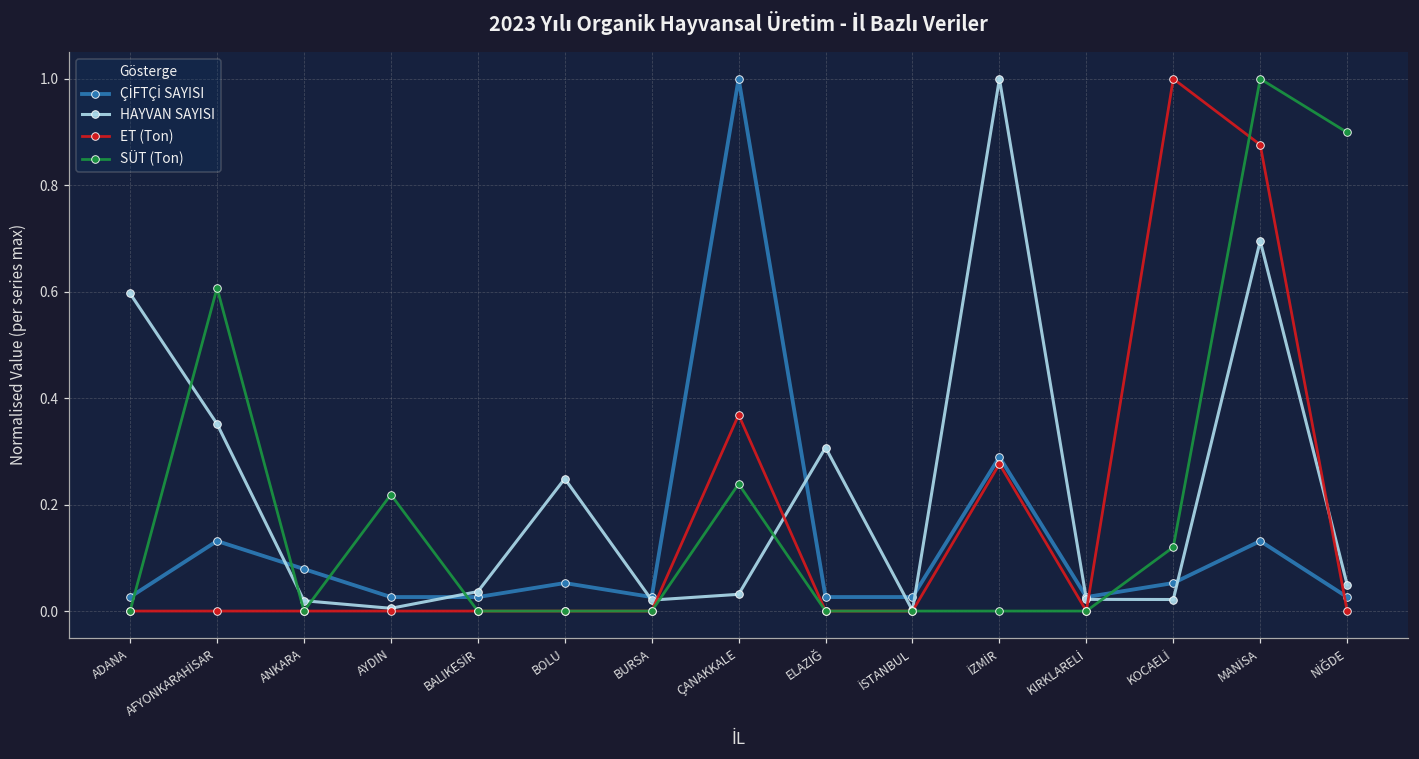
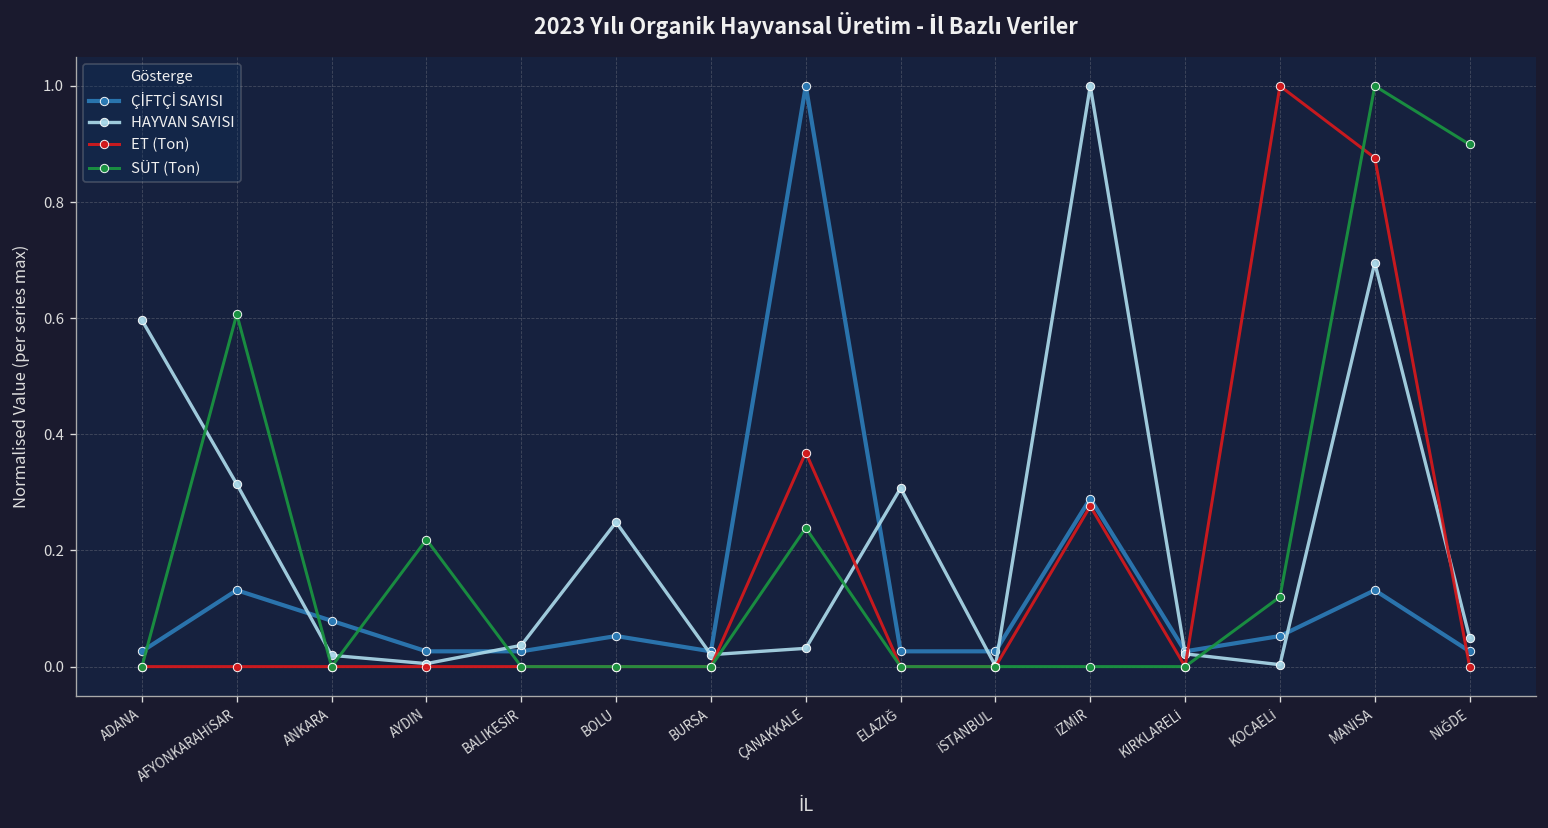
  {
    "ÇİFTÇİ SAYISI": {
      "ADANA": 0.03,
      "AFYONKARAHİSAR": 0.13,
      "ANKARA": 0.08,
      "AYDIN": 0.03,
      "BALIKESİR": 0.03,
      "BOLU": 0.05,
      "BURSA": 0.03,
      "ÇANAKKALE": 1.00,
      "ELAZIĞ": 0.03,
      "İSTANBUL": 0.03,
      "İZMİR": 0.29,
      "KOCAELİ": 0.05,
      "MANİSA": 0.13,
      "NİĞDE": 0.03
    },
    "HAYVAN SAYISI": {
      "ADANA": 0.60,
-     "AFYONKARAHİSAR": 0.35,
+     "AFYONKARAHİSAR": 0.31,
      "ANKARA": 0.02,
      "BALIKESİR": 0.04,
      "BOLU": 0.25,
      "BURSA": 0.02,
      "ÇANAKKALE": 0.03,
      "ELAZIĞ": 0.31,
      "İZMİR": 1.00,
-     "KOCAELİ": 0.02,
+     "KOCAELİ": 0.00,
      "MANİSA": 0.70,
      "NİĞDE": 0.05
    },
    "ET (Ton)": {
      "AFYONKARAHİSAR": 0.00,
      "ÇANAKKALE": 0.37,
      "İZMİR": 0.28,
      "KOCAELİ": 1.00,
      "MANİSA": 0.88,
      "NİĞDE": 0.00
    },
    "SÜT (Ton)": {
      "AFYONKARAHİSAR": 0.61,
      "AYDIN": 0.22,
      "ÇANAKKALE": 0.24,
      "İZMİR": 0.00,
      "KOCAELİ": 0.12,
      "MANİSA": 1.00,
      "NİĞDE": 0.90
    }
  }
